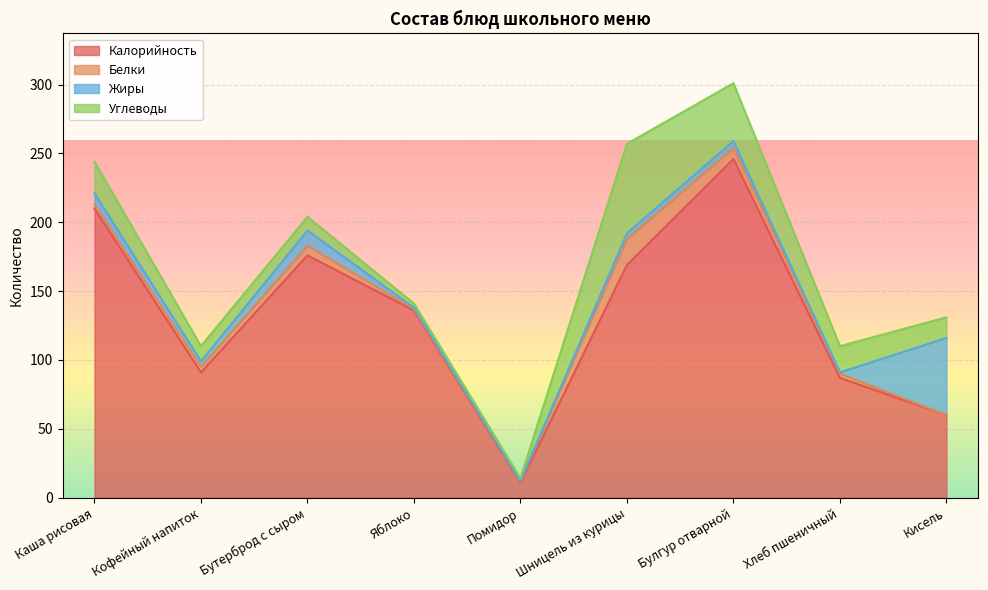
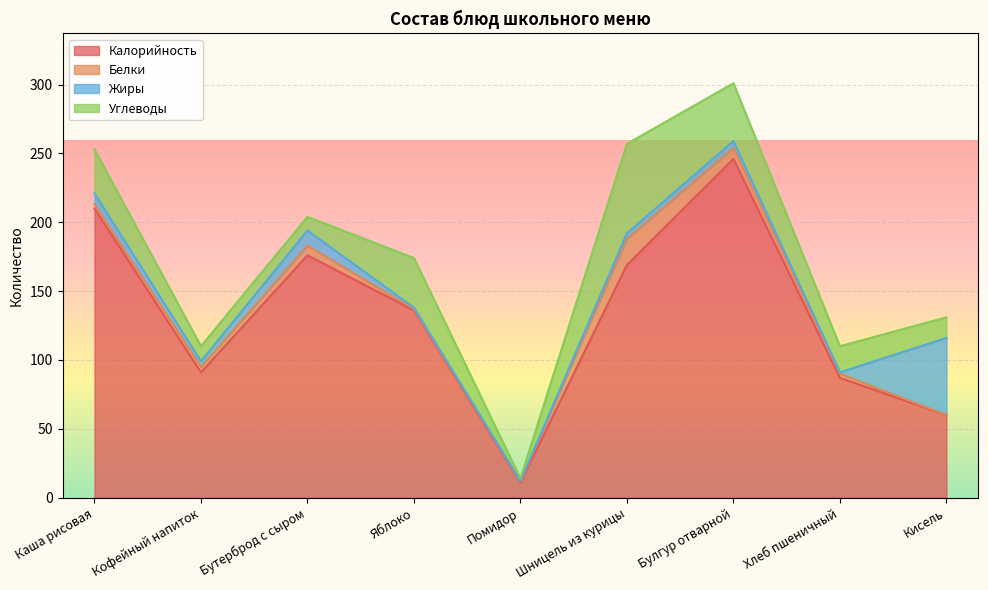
  {
    "Жиры": {
      "Каша рисовая": 8,
      "Кофейный напиток": 4,
      "Бутерброд с сыром": 11,
      "Шницель из курицы": 4,
      "Булгур отварной": 5,
      "Кисель": 56
    },
    "Углеводы": {
-     "Каша рисовая": 23,
+     "Каша рисовая": 32,
      "Кофейный напиток": 11,
      "Бутерброд с сыром": 10,
-     "Яблоко": 3,
+     "Яблоко": 36,
      "Помидор": 2,
      "Шницель из курицы": 65,
      "Булгур отварной": 42,
      "Хлеб пшеничный": 19,
      "Кисель": 15
    }
  }
